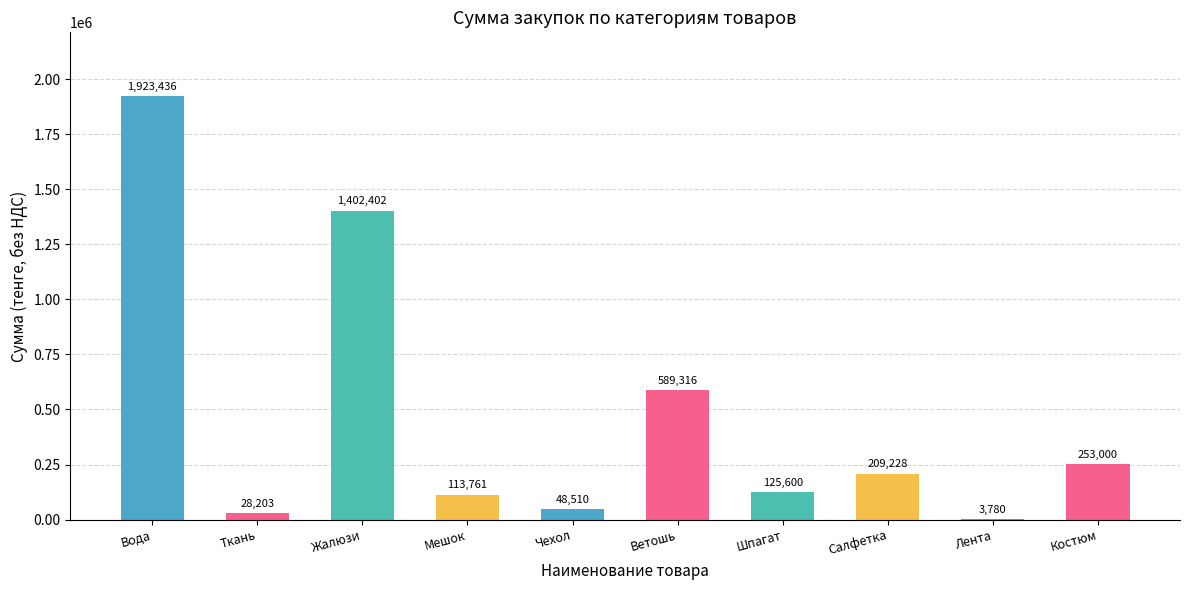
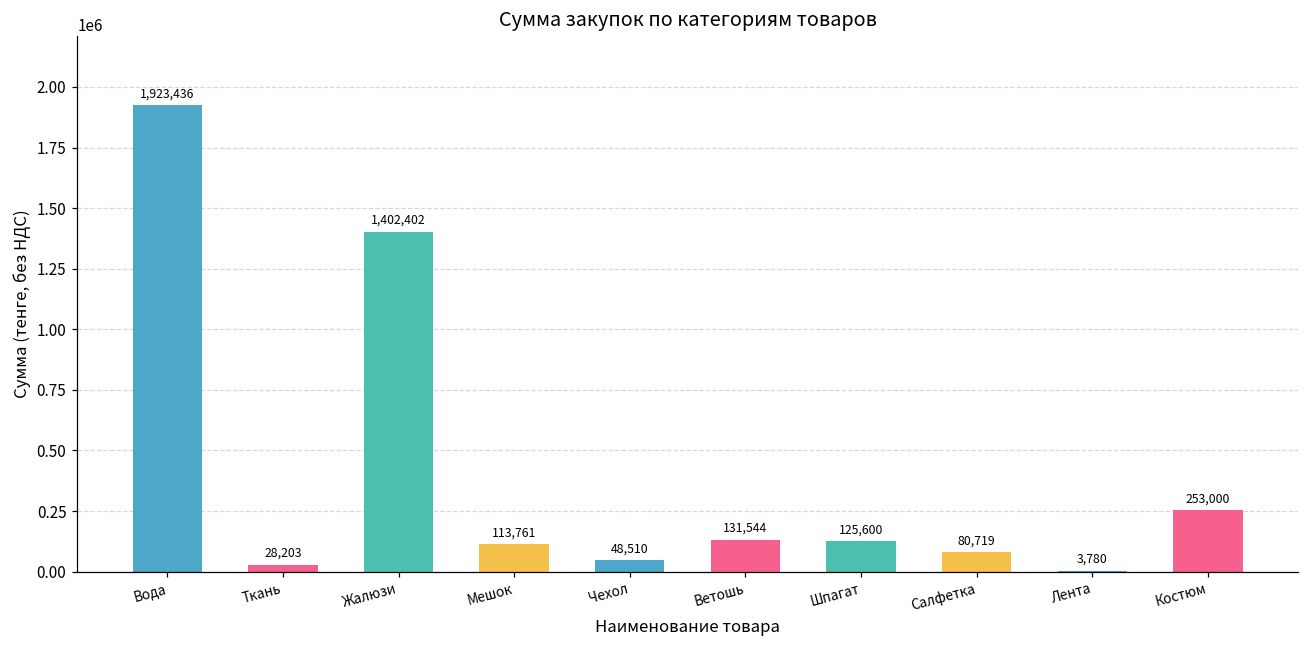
  {
    "Вода": "1,923,436",
    "Ткань": "28,203",
    "Жалюзи": "1,402,402",
    "Мешок": "113,761",
    "Чехол": "48,510",
-   "Ветошь": "589,316",
+   "Ветошь": "131,544",
    "Шпагат": "125,600",
-   "Салфетка": "209,228",
+   "Салфетка": "80,719",
    "Лента": "3,780",
    "Костюм": "253,000"
  }
